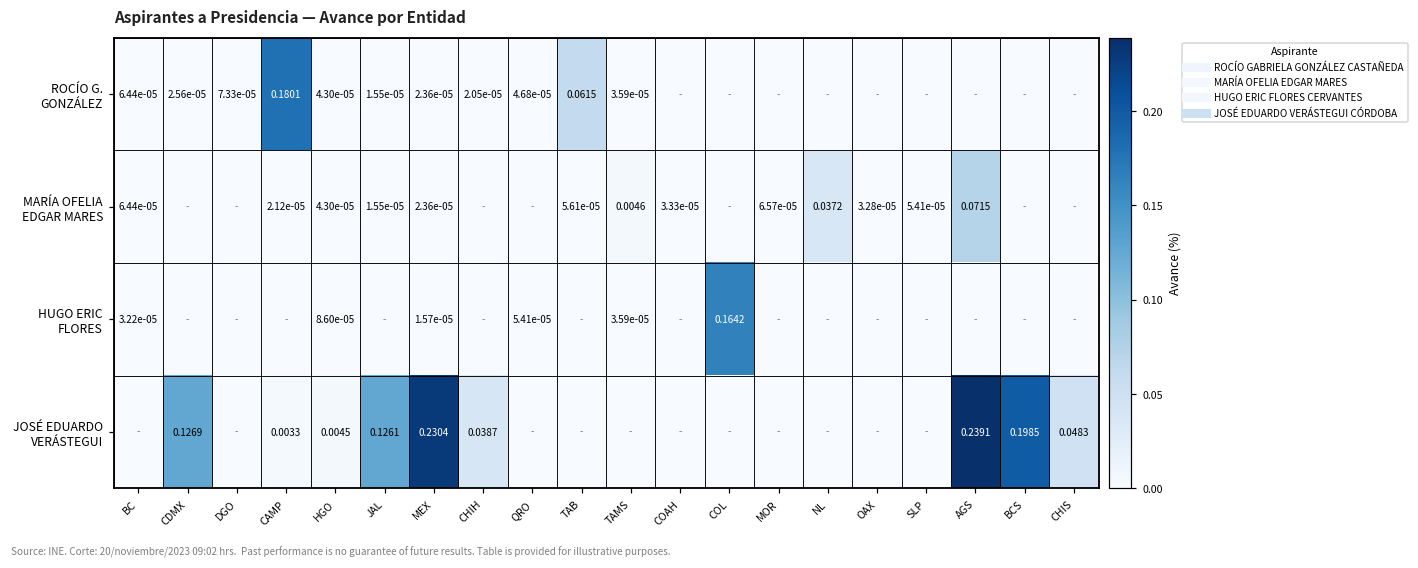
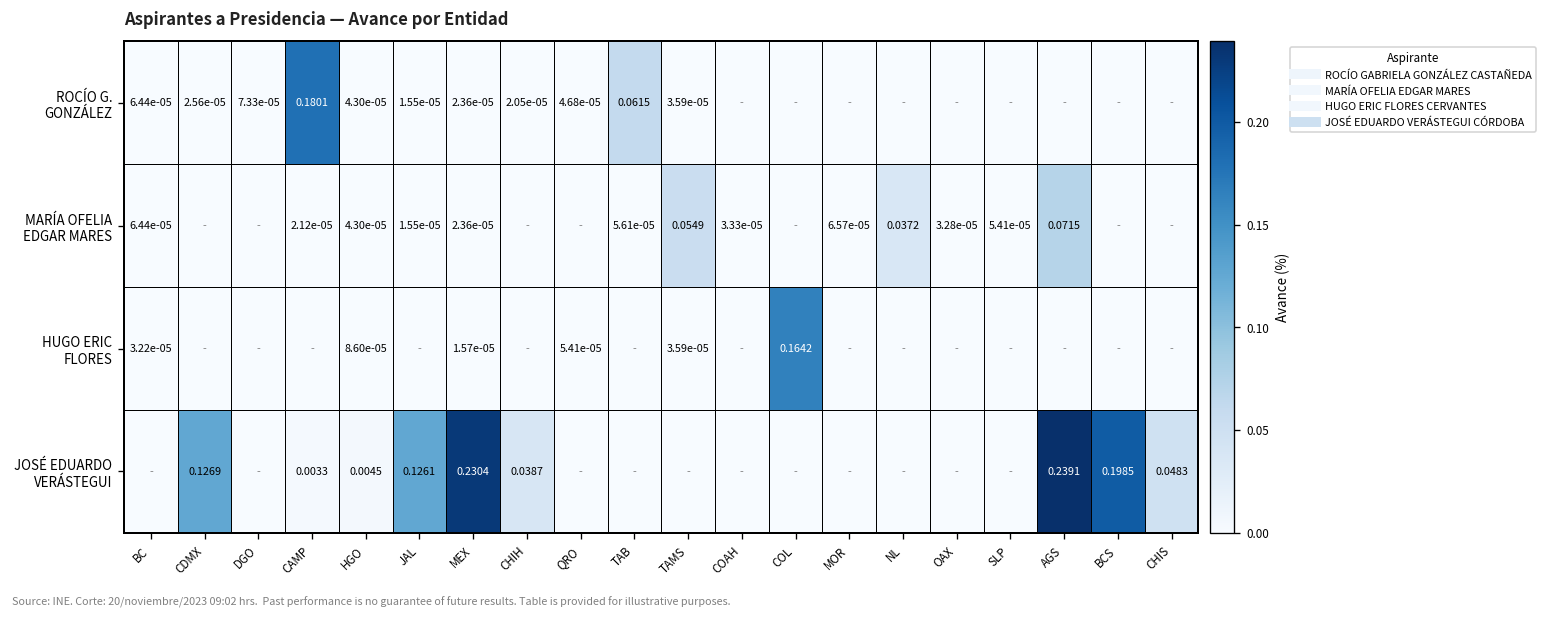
  {
    "ROCÍO G. GONZÁLEZ": {
      "BC": "6.44e-05",
      "CDMX": "2.56e-05",
      "DGO": "7.33e-05",
      "CAMP": "0.1801",
      "HGO": "4.30e-05",
      "JAL": "1.55e-05",
      "MEX": "2.36e-05",
      "CHIH": "2.05e-05",
      "QRO": "4.68e-05",
      "TAB": "0.0615",
      "TAMS": "3.59e-05"
    },
    "MARÍA OFELIA EDGAR MARES": {
      "BC": "6.44e-05",
      "CAMP": "2.12e-05",
      "HGO": "4.30e-05",
      "JAL": "1.55e-05",
      "MEX": "2.36e-05",
      "TAB": "5.61e-05",
-     "TAMS": "0.0046",
+     "TAMS": "0.0549",
      "COAH": "3.33e-05",
      "MOR": "6.57e-05",
      "NL": "0.0372",
      "OAX": "3.28e-05",
      "SLP": "5.41e-05",
      "AGS": "0.0715"
    },
    "HUGO ERIC FLORES": {
      "BC": "3.22e-05",
      "HGO": "8.60e-05",
      "MEX": "1.57e-05",
      "QRO": "5.41e-05",
      "TAMS": "3.59e-05",
      "COL": "0.1642"
    },
    "JOSÉ EDUARDO VERÁSTEGUI": {
      "CDMX": "0.1269",
      "CAMP": "0.0033",
      "HGO": "0.0045",
      "JAL": "0.1261",
      "MEX": "0.2304",
      "CHIH": "0.0387",
      "AGS": "0.2391",
      "BCS": "0.1985",
      "CHIS": "0.0483"
    }
  }
